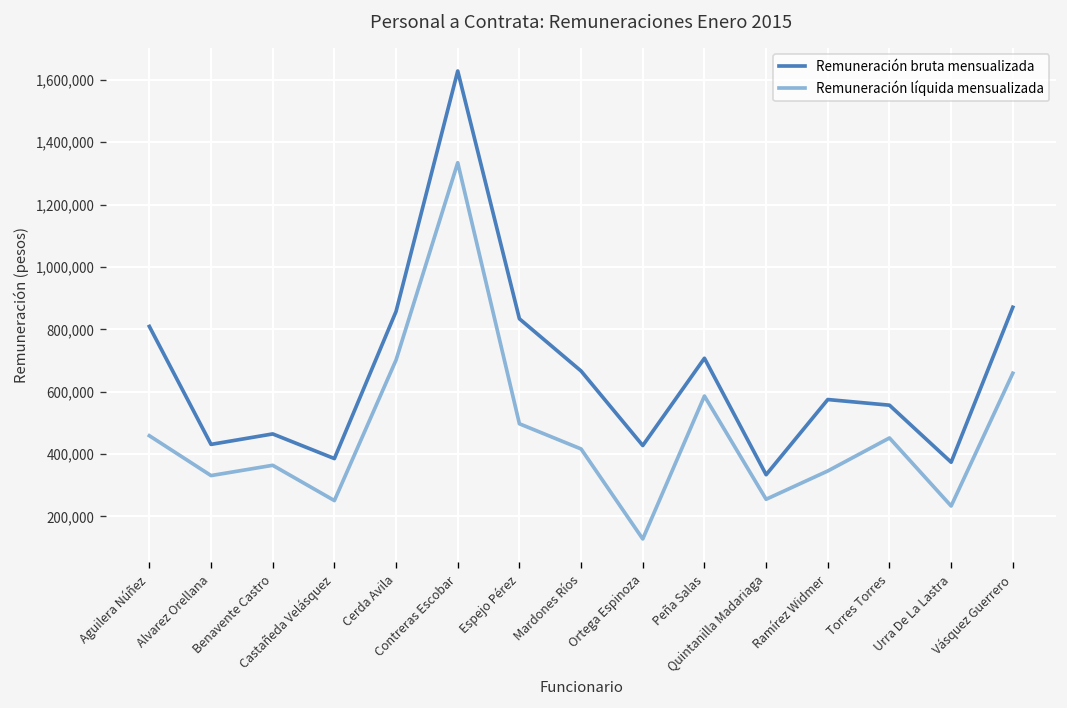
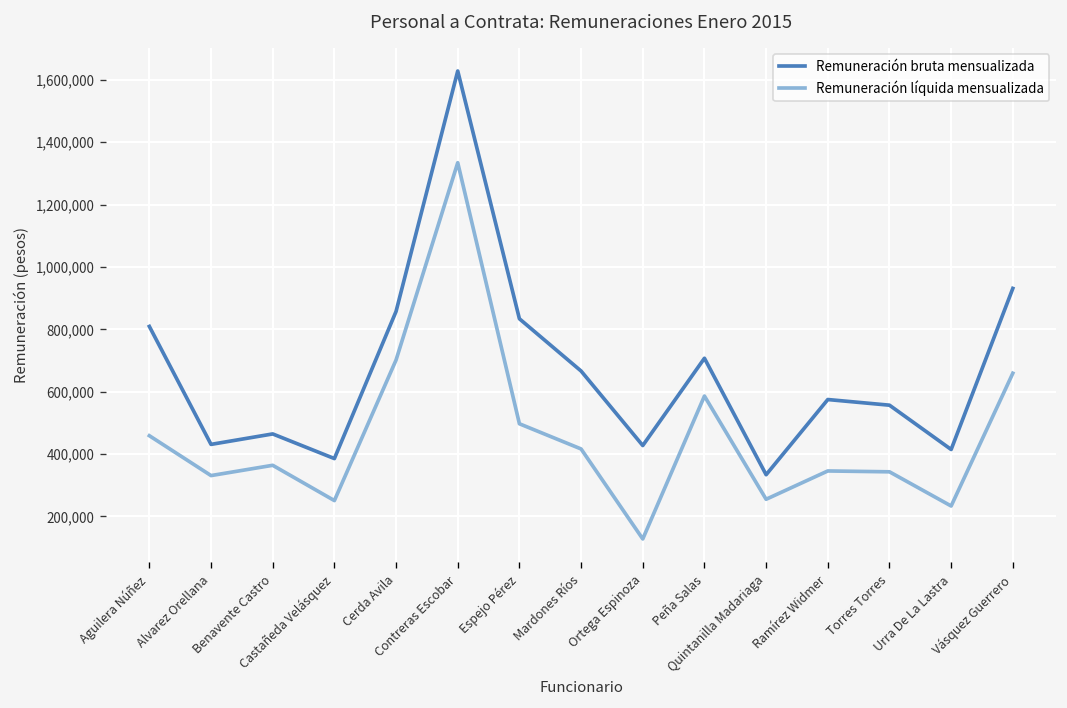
  {
    "Remuneración bruta mensualizada": {
      "Aguilera Núñez": "810,000",
      "Alvarez Orellana": "430,000",
      "Benavente Castro": "460,000",
      "Castañeda Velásquez": "390,000",
      "Cerda Avila": "860,000",
      "Contreras Escobar": "1,630,000",
      "Espejo Pérez": "830,000",
      "Mardones Ríos": "670,000",
      "Ortega Espinoza": "430,000",
      "Peña Salas": "710,000",
      "Quintanilla Madariaga": "330,000",
      "Ramírez Widmer": "580,000",
      "Torres Torres": "560,000",
-     "Urra De La Lastra": "370,000",
-     "Vásquez Guerrero": "870,000"
+     "Urra De La Lastra": "410,000",
+     "Vásquez Guerrero": "930,000"
    },
    "Remuneración líquida mensualizada": {
      "Aguilera Núñez": "460,000",
      "Alvarez Orellana": "330,000",
      "Benavente Castro": "360,000",
      "Castañeda Velásquez": "250,000",
      "Cerda Avila": "700,000",
      "Contreras Escobar": "1,330,000",
      "Espejo Pérez": "500,000",
      "Mardones Ríos": "420,000",
      "Ortega Espinoza": "130,000",
      "Peña Salas": "590,000",
      "Quintanilla Madariaga": "260,000",
      "Ramírez Widmer": "350,000",
-     "Torres Torres": "450,000",
+     "Torres Torres": "340,000",
      "Urra De La Lastra": "230,000",
      "Vásquez Guerrero": "660,000"
    }
  }
